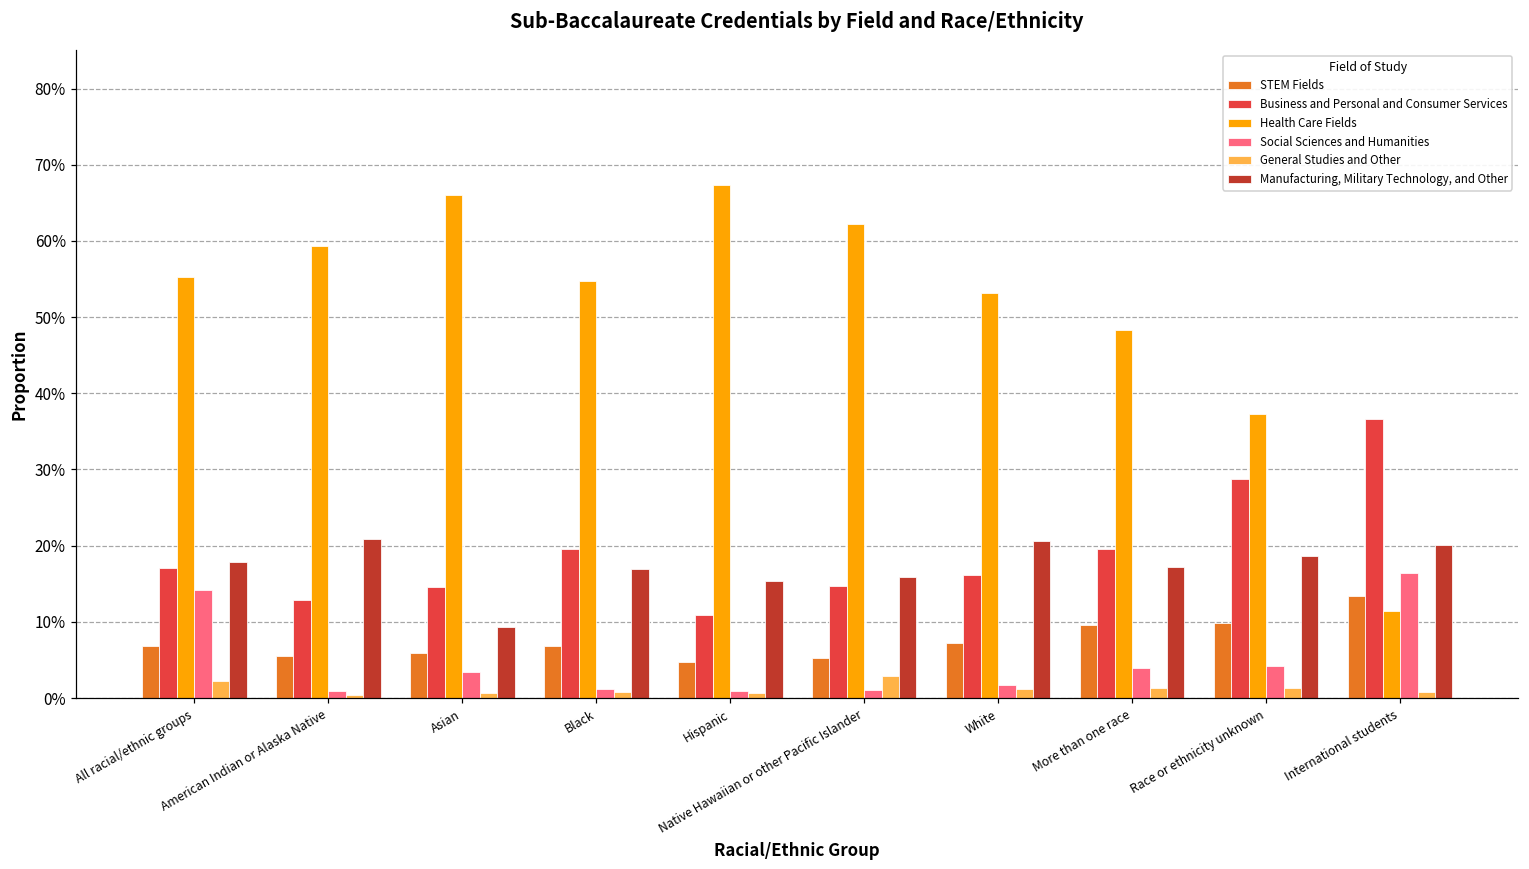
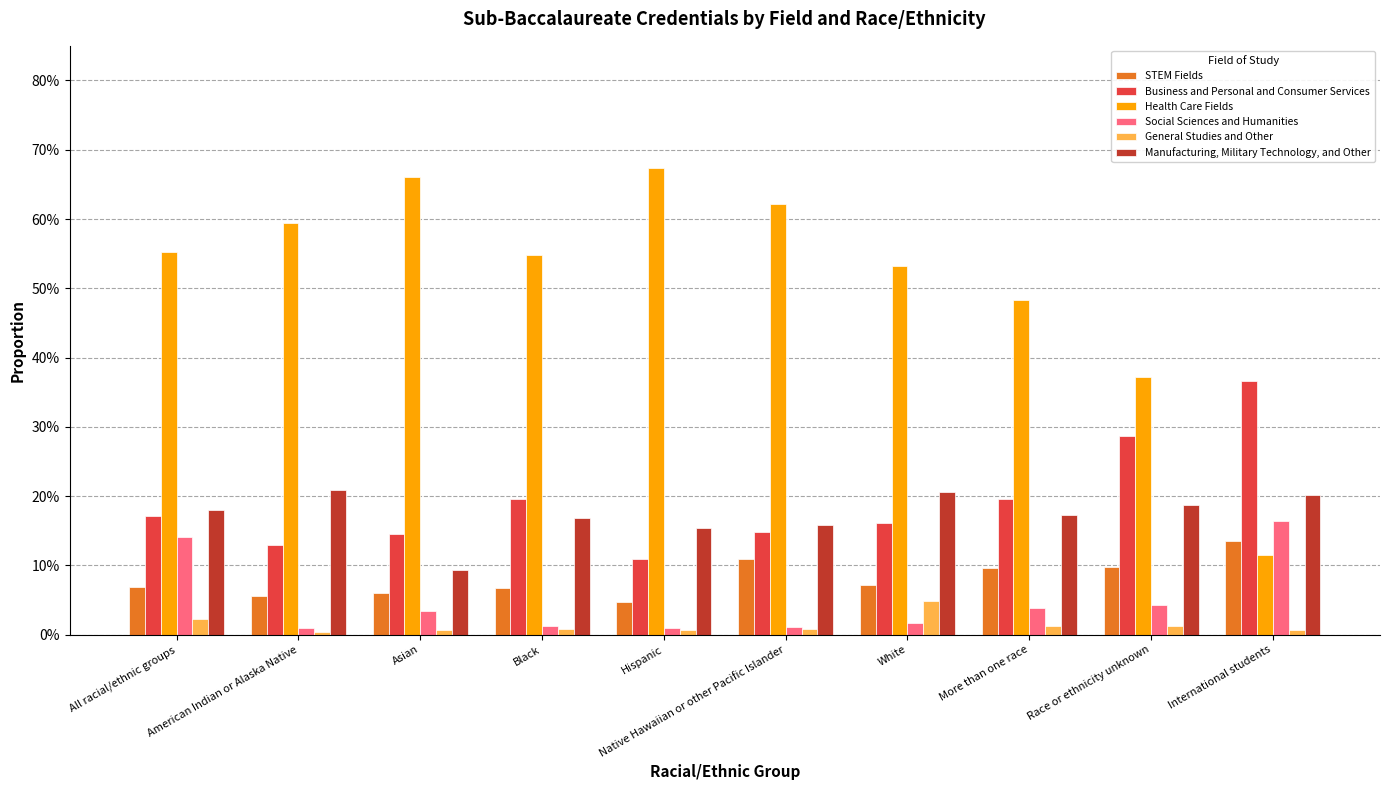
  {
    "STEM Fields": {
      "All racial/ethnic groups": "7%",
      "American Indian or Alaska Native": "6%",
      "Asian": "6%",
      "Black": "7%",
      "Hispanic": "5%",
-     "Native Hawaiian or other Pacific Islander": "5%",
+     "Native Hawaiian or other Pacific Islander": "11%",
      "White": "7%",
      "More than one race": "10%",
      "Race or ethnicity unknown": "10%",
      "International students": "13%"
    },
    "Health Care Fields": {
      "All racial/ethnic groups": "55%",
      "American Indian or Alaska Native": "59%",
      "Asian": "66%",
      "Black": "55%",
      "Hispanic": "67%",
      "Native Hawaiian or other Pacific Islander": "62%",
      "White": "53%",
      "More than one race": "48%",
      "Race or ethnicity unknown": "37%",
      "International students": "11%"
    },
    "Social Sciences and Humanities": {
      "All racial/ethnic groups": "14%",
      "American Indian or Alaska Native": "1%",
      "Asian": "3%",
      "Black": "1%",
      "Hispanic": "1%",
      "Native Hawaiian or other Pacific Islander": "1%",
      "White": "2%",
      "More than one race": "4%",
      "Race or ethnicity unknown": "4%",
      "International students": "16%"
    },
    "General Studies and Other": {
      "All racial/ethnic groups": "2%",
      "American Indian or Alaska Native": "0%",
      "Asian": "1%",
      "Black": "1%",
      "Hispanic": "1%",
-     "Native Hawaiian or other Pacific Islander": "3%",
-     "White": "1%",
+     "Native Hawaiian or other Pacific Islander": "1%",
+     "White": "5%",
      "More than one race": "1%",
      "Race or ethnicity unknown": "1%",
      "International students": "1%"
    }
  }
